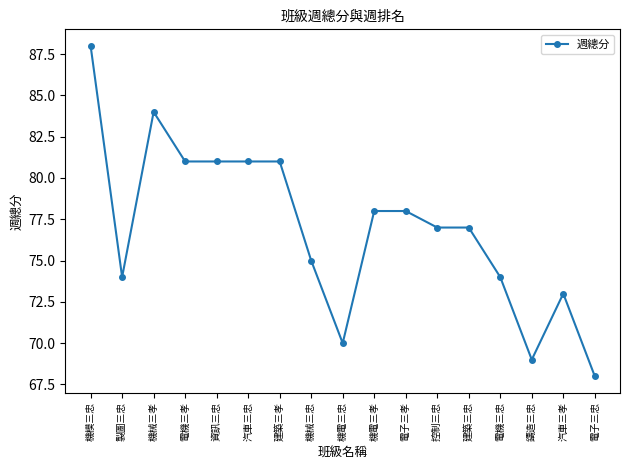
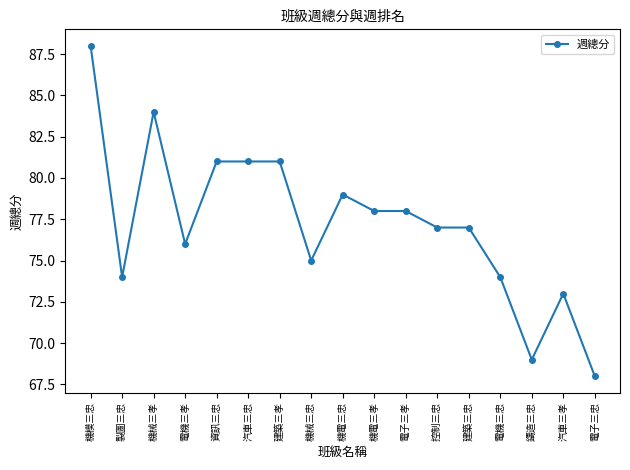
  {
    "機模三忠": 88,
    "製圖三忠": 74,
    "機械三孝": 84,
-   "電機三孝": 81,
+   "電機三孝": 76,
    "資訊三忠": 81,
    "汽車三忠": 81,
    "建築三孝": 81,
    "機械三忠": 75,
-   "機電三忠": 70,
+   "機電三忠": 79,
    "機電三孝": 78,
    "電子三孝": 78,
    "控制三忠": 77,
    "建築三忠": 77,
    "電機三忠": 74,
    "鑄造三忠": 69,
    "汽車三孝": 73,
    "電子三忠": 68
  }
